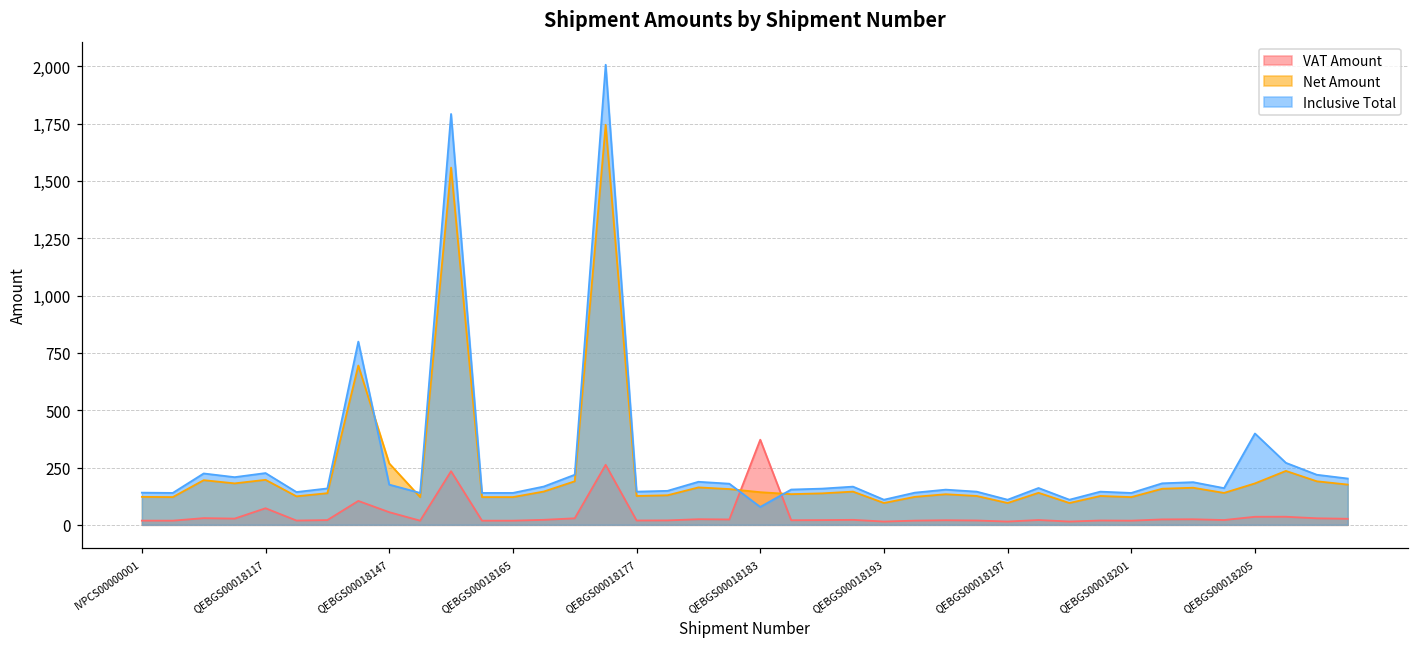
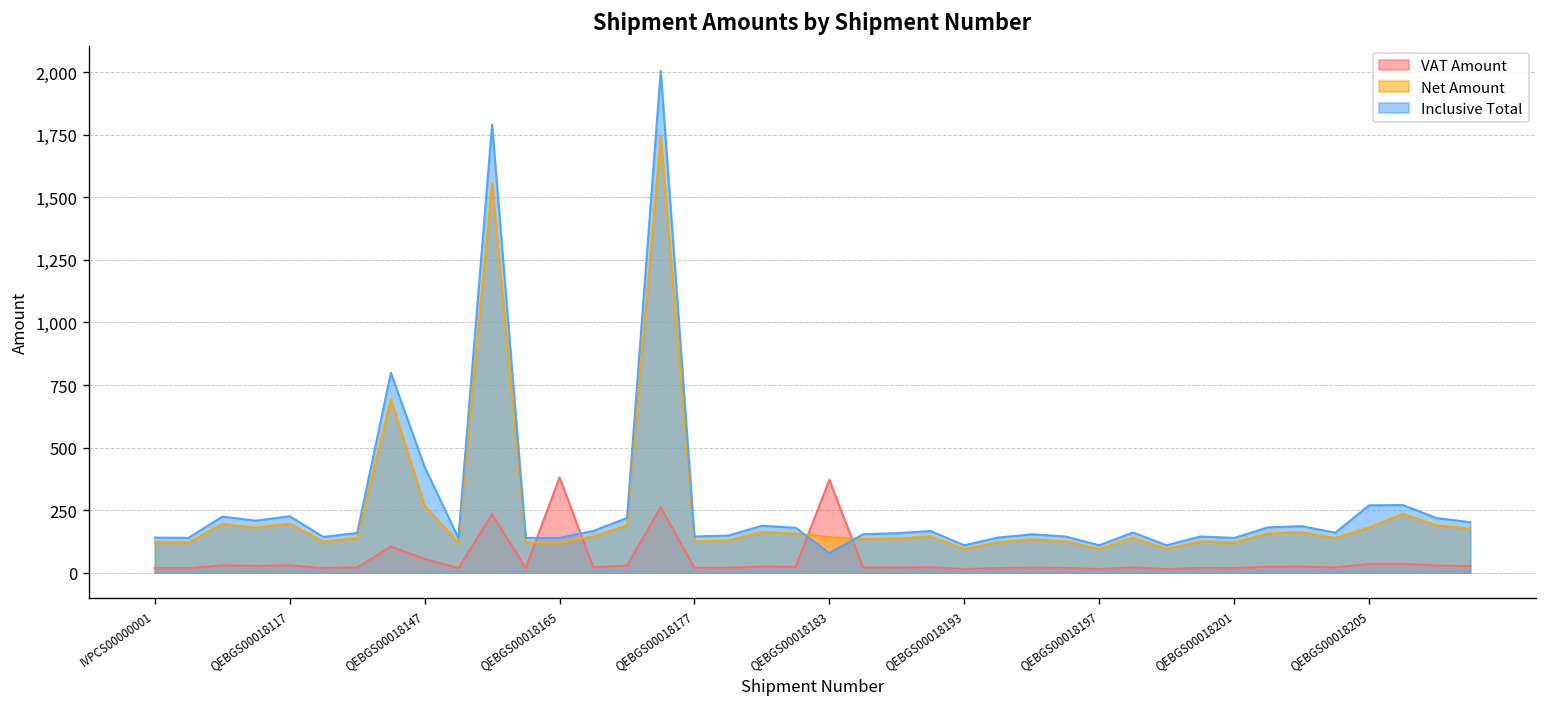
  {
    "VAT Amount": {
      "IVPCS00000001": 20,
-     "QEBGS00018117": 70,
+     "QEBGS00018117": 30,
      "QEBGS00018147": 60,
-     "QEBGS00018165": 20,
+     "QEBGS00018165": 380,
      "QEBGS00018177": 20,
      "QEBGS00018183": 370,
      "QEBGS00018193": 10,
      "QEBGS00018197": 10,
      "QEBGS00018201": 20,
      "QEBGS00018205": 40
    },
    "Net Amount": {
      "IVPCS00000001": 120,
      "QEBGS00018117": 200,
      "QEBGS00018147": 270,
      "QEBGS00018165": 120,
      "QEBGS00018177": 130,
      "QEBGS00018183": 140,
      "QEBGS00018193": 100,
      "QEBGS00018197": 100,
      "QEBGS00018201": 120,
      "QEBGS00018205": 180
    },
    "Inclusive Total": {
      "IVPCS00000001": 140,
      "QEBGS00018117": 230,
-     "QEBGS00018147": 180,
+     "QEBGS00018147": 420,
      "QEBGS00018165": 140,
      "QEBGS00018177": 140,
      "QEBGS00018183": 80,
      "QEBGS00018193": 110,
      "QEBGS00018197": 110,
      "QEBGS00018201": 140,
-     "QEBGS00018205": 400
+     "QEBGS00018205": 270
    }
  }
